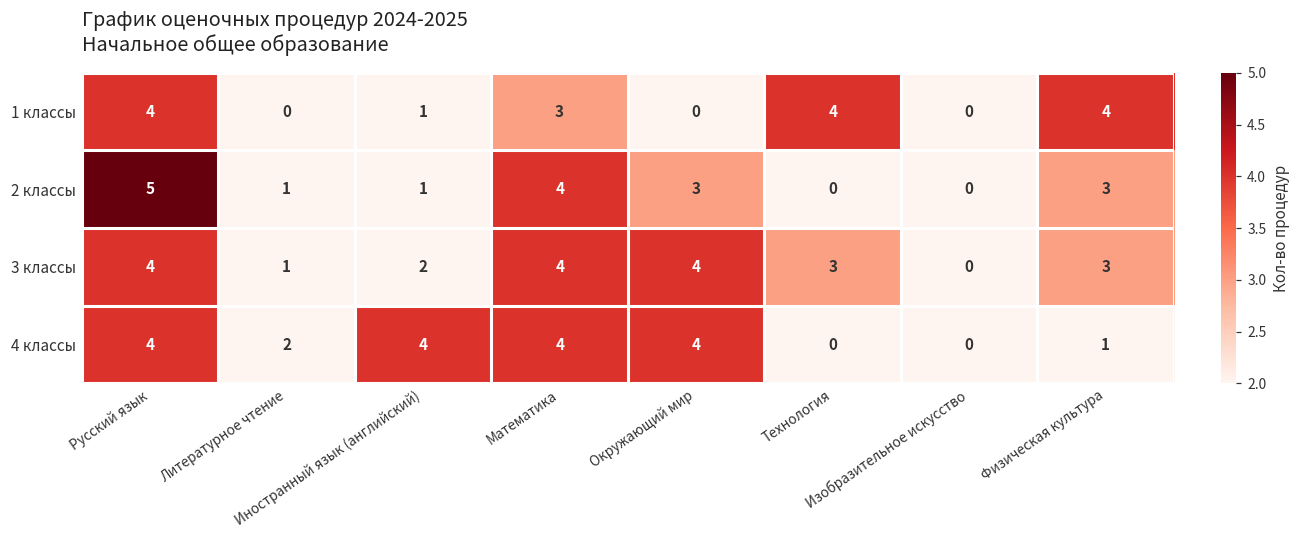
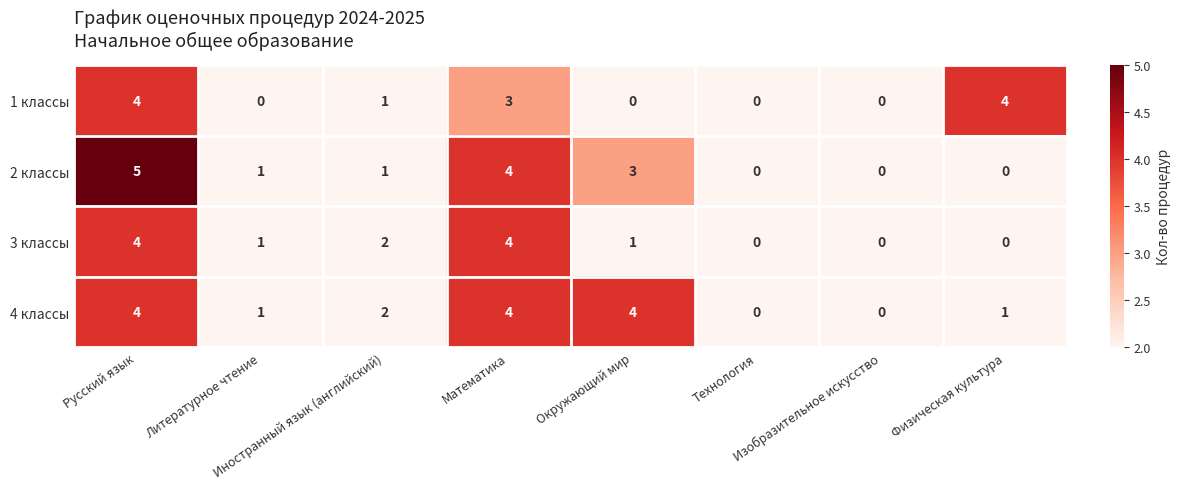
  {
    "1 классы": {
      "Русский язык": 4,
      "Литературное чтение": 0,
      "Иностранный язык (английский)": 1,
      "Математика": 3,
      "Окружающий мир": 0,
-     "Технология": 4,
+     "Технология": 0,
      "Изобразительное искусство": 0,
      "Физическая культура": 4
    },
    "2 классы": {
      "Русский язык": 5,
      "Литературное чтение": 1,
      "Иностранный язык (английский)": 1,
      "Математика": 4,
      "Окружающий мир": 3,
      "Технология": 0,
      "Изобразительное искусство": 0,
-     "Физическая культура": 3
+     "Физическая культура": 0
    },
    "3 классы": {
      "Русский язык": 4,
      "Литературное чтение": 1,
      "Иностранный язык (английский)": 2,
      "Математика": 4,
-     "Окружающий мир": 4,
-     "Технология": 3,
+     "Окружающий мир": 1,
+     "Технология": 0,
      "Изобразительное искусство": 0,
-     "Физическая культура": 3
+     "Физическая культура": 0
    },
    "4 классы": {
      "Русский язык": 4,
-     "Литературное чтение": 2,
-     "Иностранный язык (английский)": 4,
+     "Литературное чтение": 1,
+     "Иностранный язык (английский)": 2,
      "Математика": 4,
      "Окружающий мир": 4,
      "Технология": 0,
      "Изобразительное искусство": 0,
      "Физическая культура": 1
    }
  }
